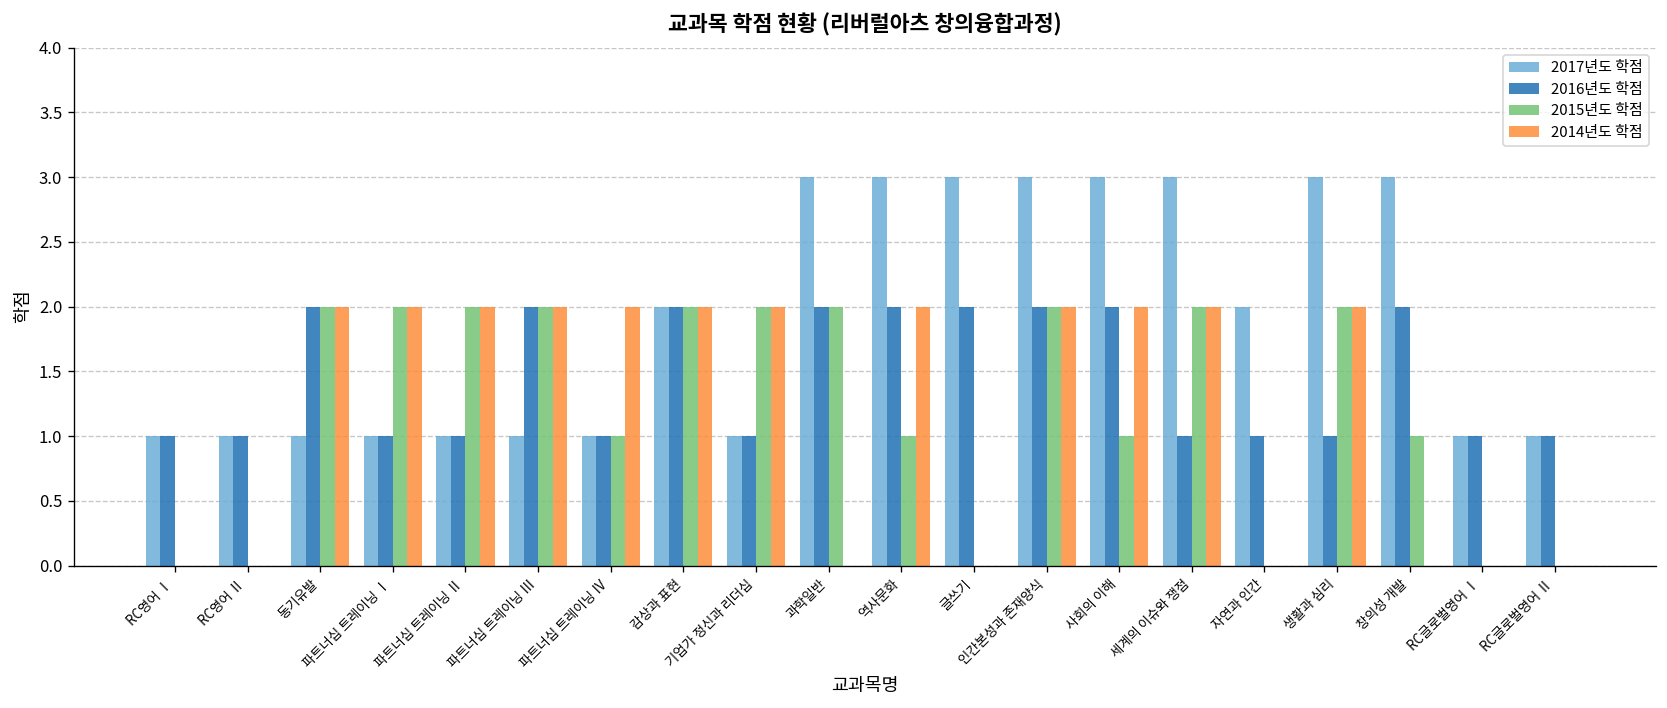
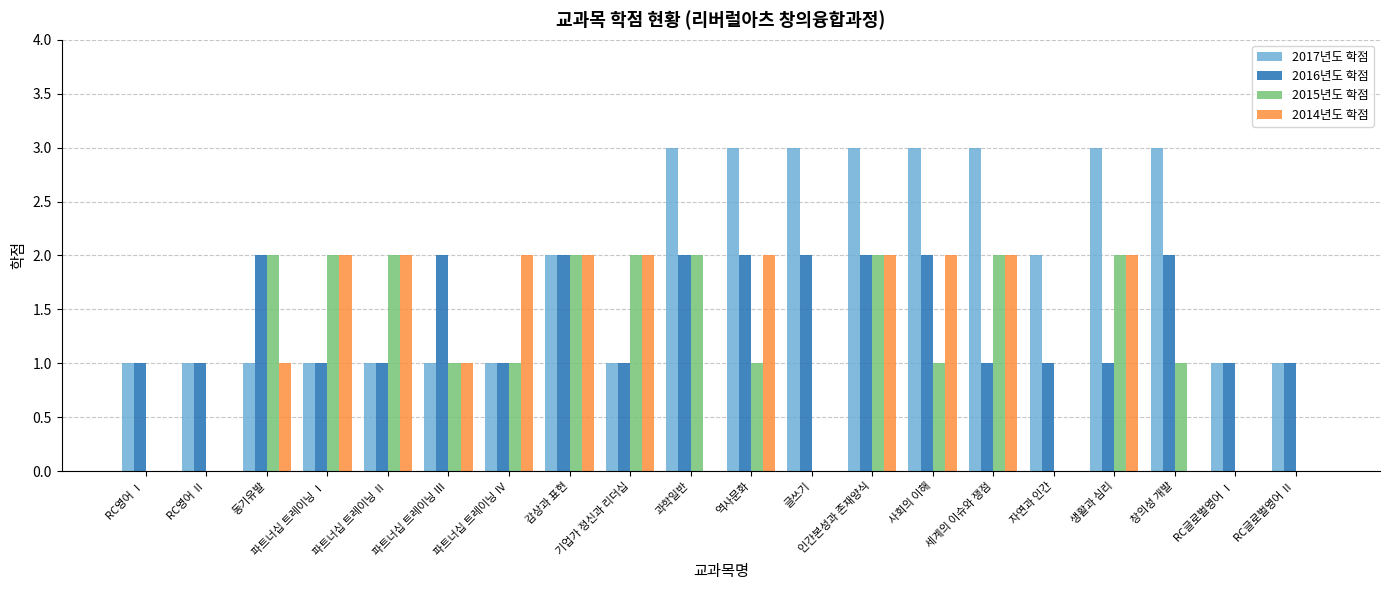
  {
    "2017년도 학점": {
      "RC영어 Ⅰ": 1,
      "RC영어 Ⅱ": 1,
      "동기유발": 1,
      "파트너십 트레이닝 Ⅰ": 1,
      "파트너십 트레이닝 Ⅱ": 1,
      "파트너십 트레이닝 Ⅲ": 1,
      "파트너십 트레이닝 Ⅳ": 1,
      "감상과 표현": 2,
      "기업가 정신과 리더십": 1,
      "과학일반": 3,
      "역사문화": 3,
      "글쓰기": 3,
      "인간본성과 존재양식": 3,
      "사회의 이해": 3,
      "세계의 이슈와 쟁점": 3,
      "자연과 인간": 2,
      "생활과 심리": 3,
      "창의성 개발": 3,
      "RC글로벌영어 Ⅰ": 1,
      "RC글로벌영어 Ⅱ": 1
    },
    "2016년도 학점": {
      "RC영어 Ⅰ": 1,
      "RC영어 Ⅱ": 1,
      "동기유발": 2,
      "파트너십 트레이닝 Ⅰ": 1,
      "파트너십 트레이닝 Ⅱ": 1,
      "파트너십 트레이닝 Ⅲ": 2,
      "파트너십 트레이닝 Ⅳ": 1,
      "감상과 표현": 2,
      "기업가 정신과 리더십": 1,
      "과학일반": 2,
      "역사문화": 2,
      "글쓰기": 2,
      "인간본성과 존재양식": 2,
      "사회의 이해": 2,
      "세계의 이슈와 쟁점": 1,
      "자연과 인간": 1,
      "생활과 심리": 1,
      "창의성 개발": 2,
      "RC글로벌영어 Ⅰ": 1,
      "RC글로벌영어 Ⅱ": 1
    },
    "2015년도 학점": {
      "RC영어 Ⅰ": 0,
      "RC영어 Ⅱ": 0,
      "동기유발": 2,
      "파트너십 트레이닝 Ⅰ": 2,
      "파트너십 트레이닝 Ⅱ": 2,
-     "파트너십 트레이닝 Ⅲ": 2,
+     "파트너십 트레이닝 Ⅲ": 1,
      "파트너십 트레이닝 Ⅳ": 1,
      "감상과 표현": 2,
      "기업가 정신과 리더십": 2,
      "과학일반": 2,
      "역사문화": 1,
      "글쓰기": 0,
      "인간본성과 존재양식": 2,
      "사회의 이해": 1,
      "세계의 이슈와 쟁점": 2,
      "자연과 인간": 0,
      "생활과 심리": 2,
      "창의성 개발": 1,
      "RC글로벌영어 Ⅰ": 0,
      "RC글로벌영어 Ⅱ": 0
    },
    "2014년도 학점": {
      "RC영어 Ⅰ": 0,
      "RC영어 Ⅱ": 0,
-     "동기유발": 2,
+     "동기유발": 1,
      "파트너십 트레이닝 Ⅰ": 2,
      "파트너십 트레이닝 Ⅱ": 2,
-     "파트너십 트레이닝 Ⅲ": 2,
+     "파트너십 트레이닝 Ⅲ": 1,
      "파트너십 트레이닝 Ⅳ": 2,
      "감상과 표현": 2,
      "기업가 정신과 리더십": 2,
      "과학일반": 0,
      "역사문화": 2,
      "글쓰기": 0,
      "인간본성과 존재양식": 2,
      "사회의 이해": 2,
      "세계의 이슈와 쟁점": 2,
      "자연과 인간": 0,
      "생활과 심리": 2,
      "창의성 개발": 0,
      "RC글로벌영어 Ⅰ": 0,
      "RC글로벌영어 Ⅱ": 0
    }
  }
